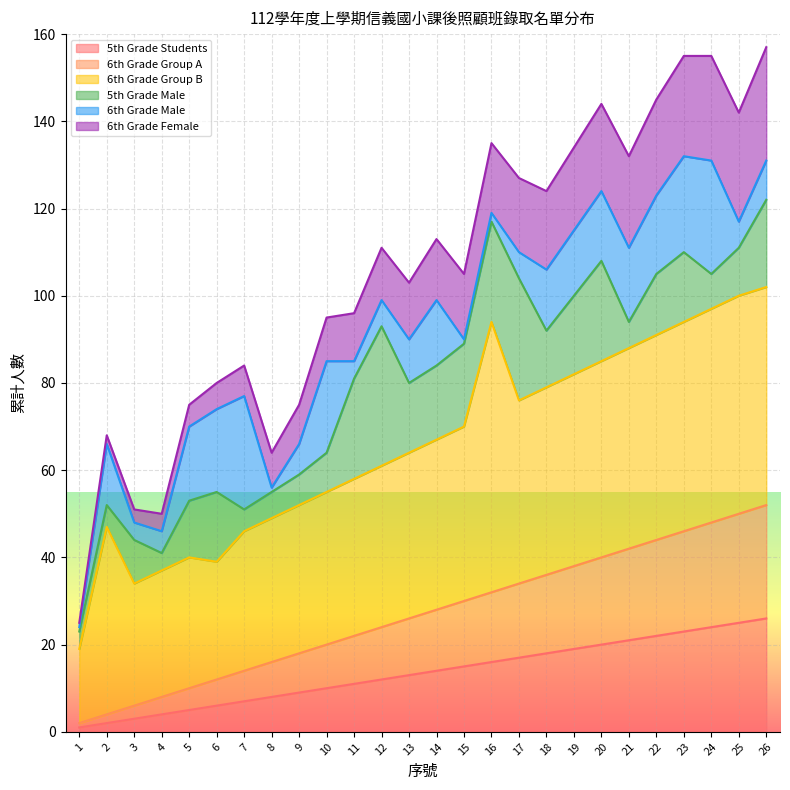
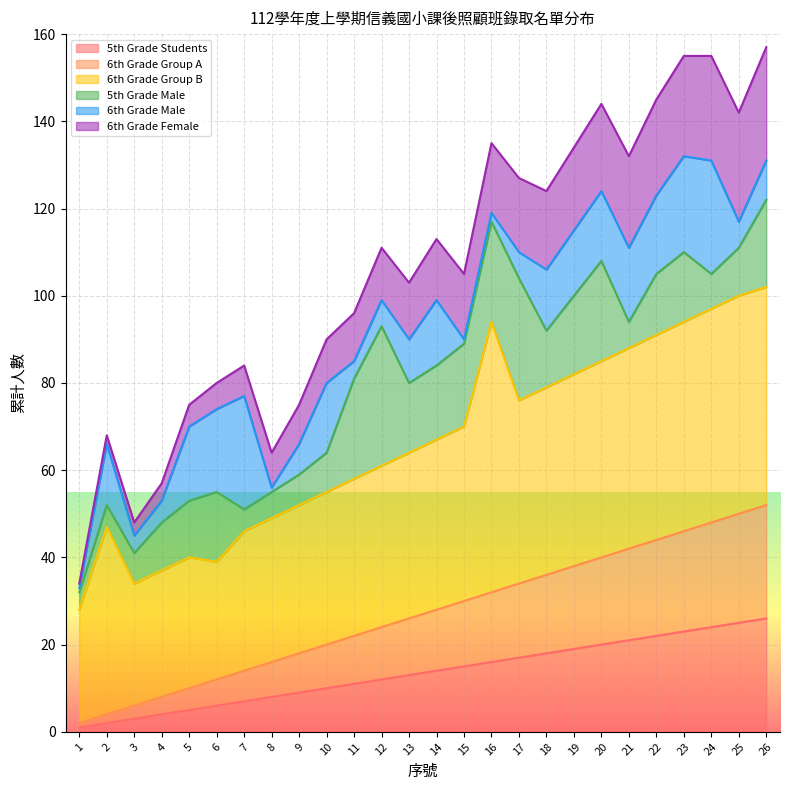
  {
    "6th Grade Group B": {
-     "1": 17,
+     "1": 26,
      "2": 43,
      "3": 28,
      "4": 29,
      "5": 30,
      "6": 27,
      "7": 32,
      "8": 33,
      "9": 34,
      "10": 35,
      "11": 36,
      "12": 37,
      "13": 38,
      "14": 39,
      "15": 40,
      "16": 62,
      "17": 42,
      "18": 43,
      "19": 44,
      "20": 45,
      "21": 46,
      "22": 47,
      "23": 48,
      "24": 49,
      "25": 50,
      "26": 50
    },
    "5th Grade Male": {
      "1": 4,
      "2": 5,
-     "3": 10,
-     "4": 4,
+     "3": 7,
+     "4": 11,
      "5": 13,
      "6": 16,
      "7": 5,
      "8": 6,
      "9": 7,
      "10": 9,
      "11": 23,
      "12": 32,
      "13": 16,
      "14": 17,
      "15": 19,
      "16": 23,
      "17": 28,
      "18": 13,
      "19": 18,
      "20": 23,
      "21": 6,
      "22": 14,
      "23": 16,
      "24": 8,
      "25": 11,
      "26": 20
    },
    "6th Grade Male": {
      "1": 1,
      "2": 14,
      "3": 4,
      "4": 5,
      "5": 17,
      "6": 19,
      "7": 26,
      "8": 1,
      "9": 7,
-     "10": 21,
+     "10": 16,
      "11": 4,
      "12": 6,
      "13": 10,
      "14": 15,
      "15": 1,
      "16": 2,
      "17": 6,
      "18": 14,
      "19": 15,
      "20": 16,
      "21": 17,
      "22": 18,
      "23": 22,
      "24": 26,
      "25": 6,
      "26": 9
    },
    "6th Grade Female": {
      "1": 1,
      "2": 2,
      "3": 3,
      "4": 4,
      "5": 5,
      "6": 6,
      "7": 7,
      "8": 8,
      "9": 9,
      "10": 10,
      "11": 11,
      "12": 12,
      "13": 13,
      "14": 14,
      "15": 15,
      "16": 16,
      "17": 17,
      "18": 18,
      "19": 19,
      "20": 20,
      "21": 21,
      "22": 22,
      "23": 23,
      "24": 24,
      "25": 25,
      "26": 26
    }
  }
